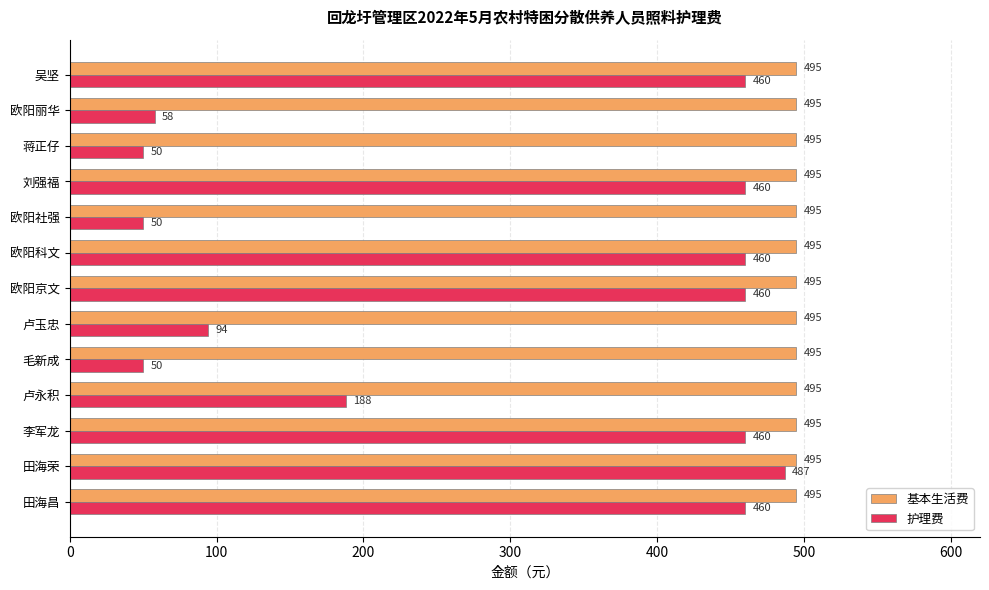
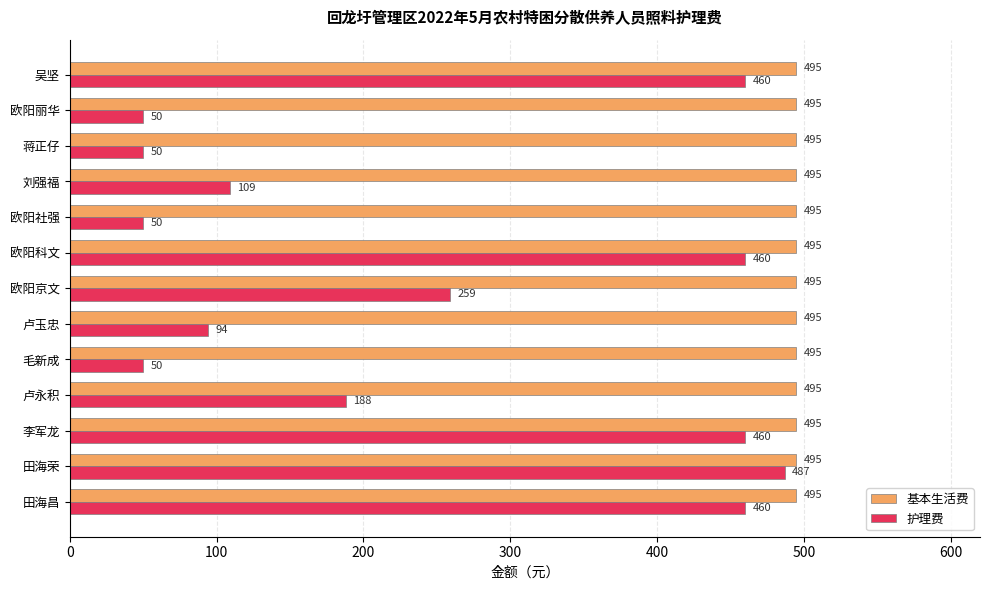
  {
    "基本生活费": {
      "吴坚": 495,
      "欧阳丽华": 495,
      "蒋正仔": 495,
      "刘强福": 495,
      "欧阳社强": 495,
      "欧阳科文": 495,
      "欧阳京文": 495,
      "卢玉忠": 495,
      "毛新成": 495,
      "卢永积": 495,
      "李军龙": 495,
      "田海荣": 495,
      "田海昌": 495
    },
    "护理费": {
      "吴坚": 460,
-     "欧阳丽华": 58,
+     "欧阳丽华": 50,
      "蒋正仔": 50,
-     "刘强福": 460,
+     "刘强福": 109,
      "欧阳社强": 50,
      "欧阳科文": 460,
-     "欧阳京文": 460,
+     "欧阳京文": 259,
      "卢玉忠": 94,
      "毛新成": 50,
      "卢永积": 188,
      "李军龙": 460,
      "田海荣": 487,
      "田海昌": 460
    }
  }
